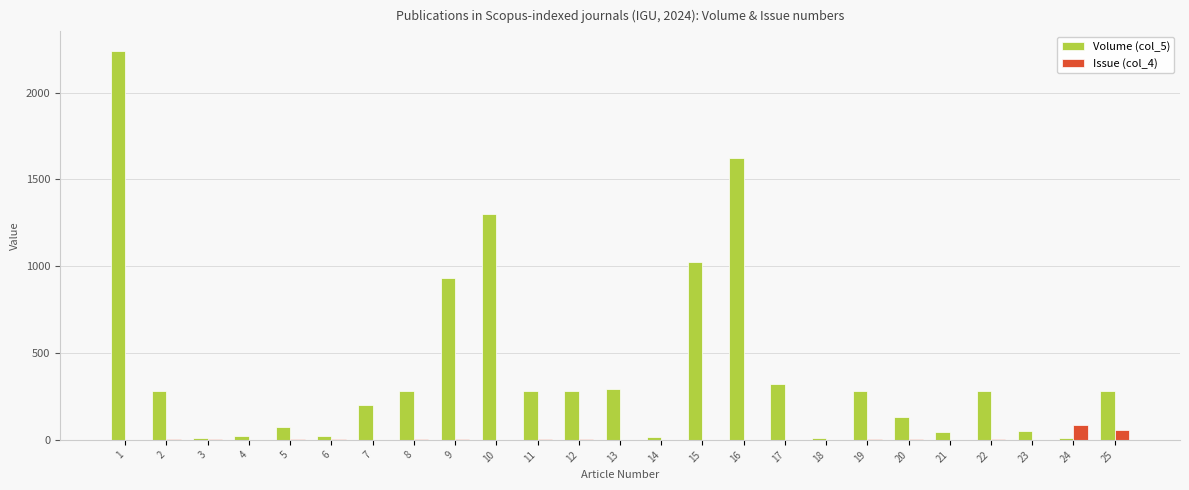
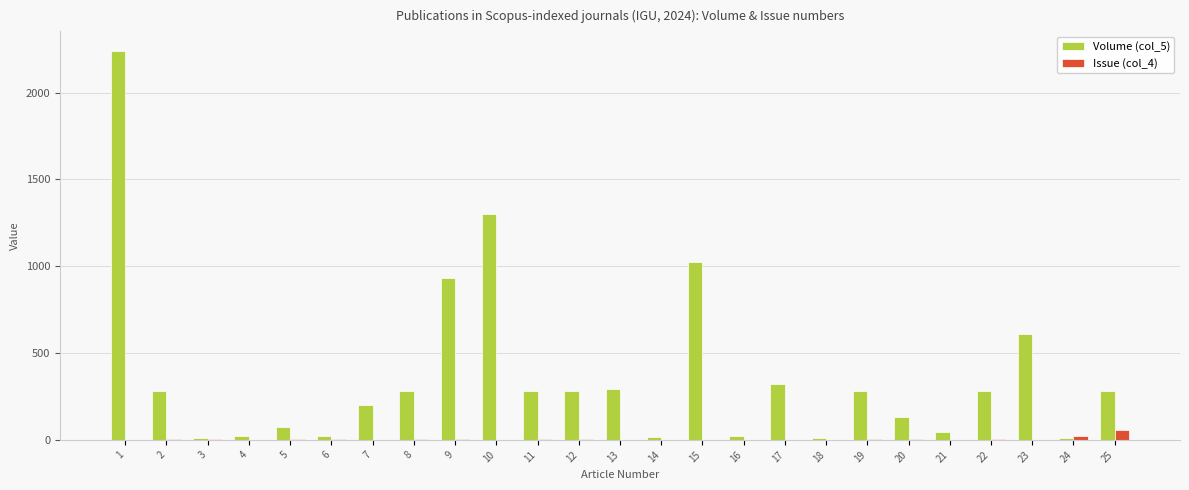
  {
    "Volume (col_5)": {
      "1": 2240,
      "2": 280,
      "4": 20,
      "5": 70,
      "6": 20,
      "7": 200,
      "8": 280,
      "9": 930,
      "10": 1300,
      "11": 280,
      "12": 280,
      "13": 290,
      "14": 20,
      "15": 1030,
-     "16": 1620,
+     "16": 20,
      "17": 320,
      "19": 280,
      "20": 130,
      "21": 50,
      "22": 280,
-     "23": 50,
+     "23": 610,
      "25": 280
    },
    "Issue (col_4)": {
      "1": 0,
      "7": 0,
      "10": 0,
      "13": 0,
      "15": 0,
      "21": 0,
      "23": 0,
-     "24": 90,
+     "24": 20,
      "25": 60
    }
  }
